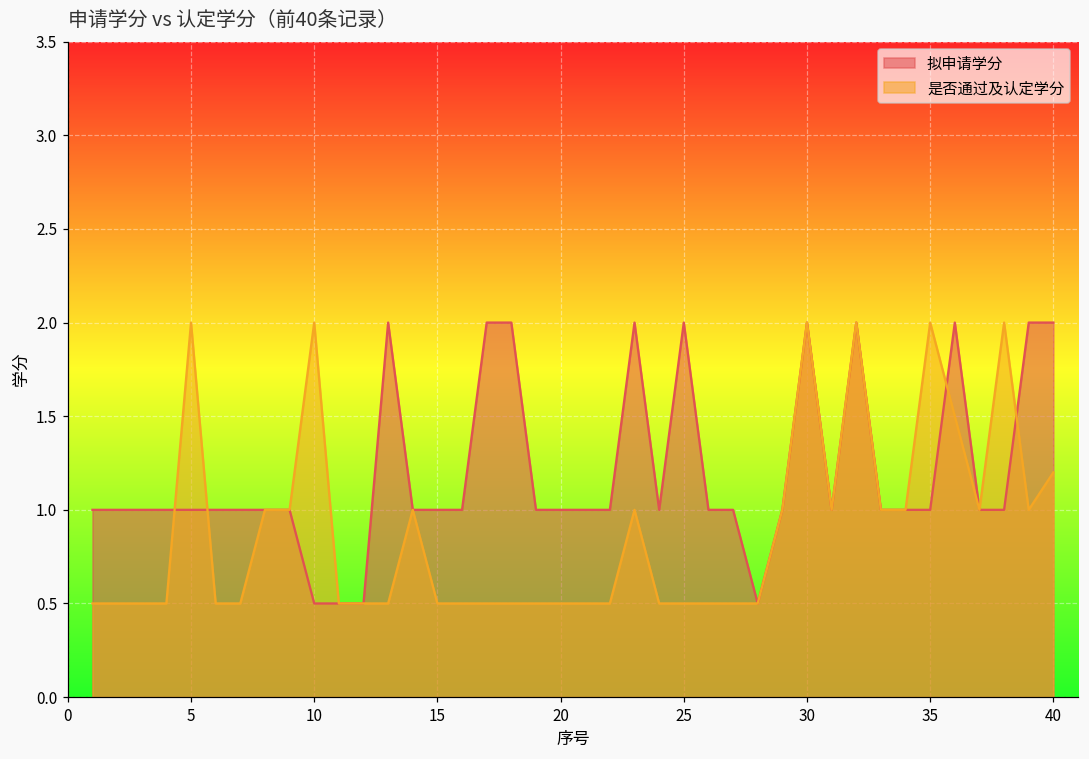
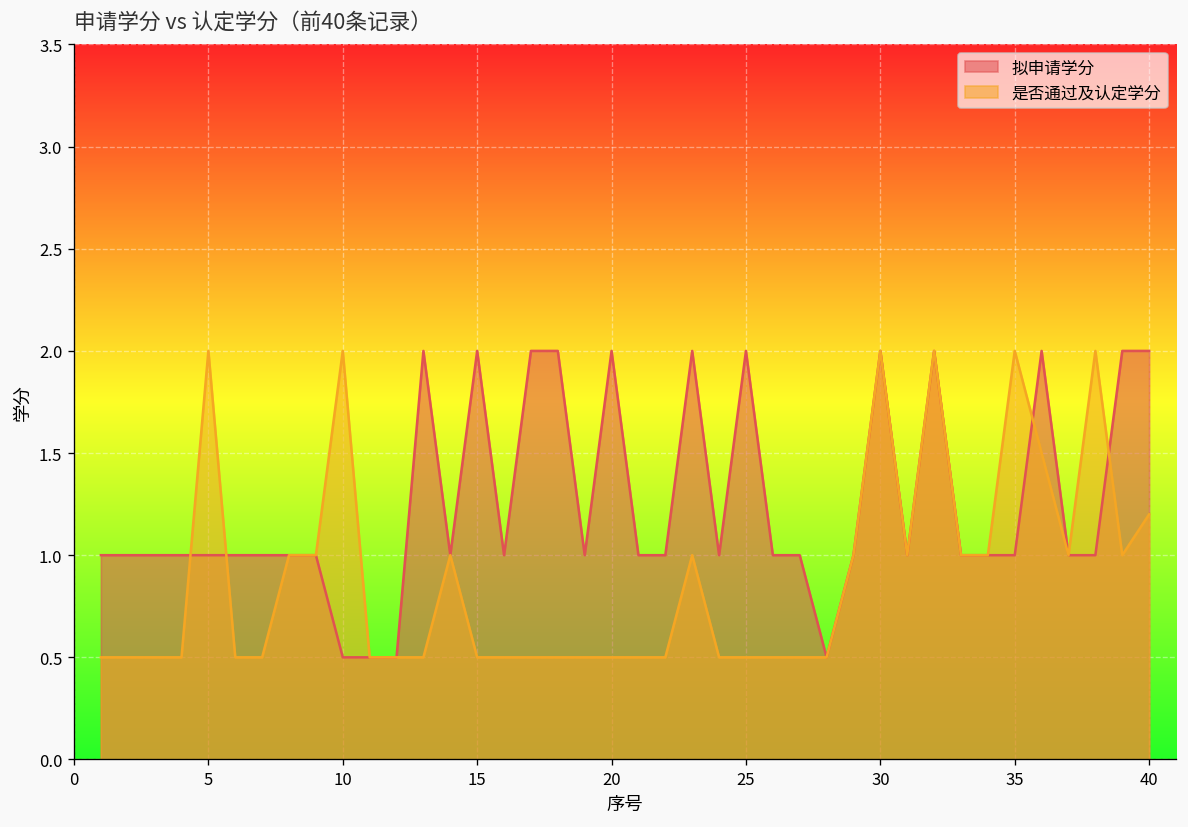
  {
    "拟申请学分": {
      "5": 1,
      "10": 0.50,
-     "15": 1,
-     "20": 1,
+     "15": 2,
+     "20": 2,
      "25": 2,
      "35": 1,
      "40": 2
    },
    "是否通过及认定学分": {
      "5": 2,
      "10": 2,
      "15": 0.50,
      "20": 0.50,
      "25": 0.50,
      "35": 2,
      "40": 1.20
    }
  }
